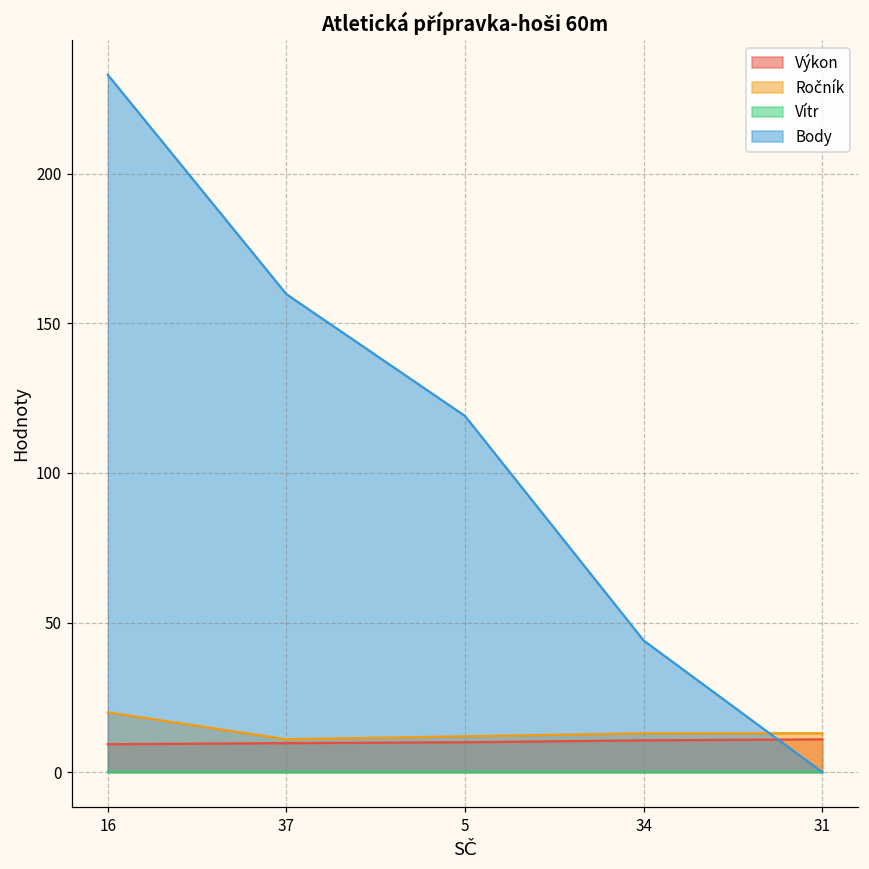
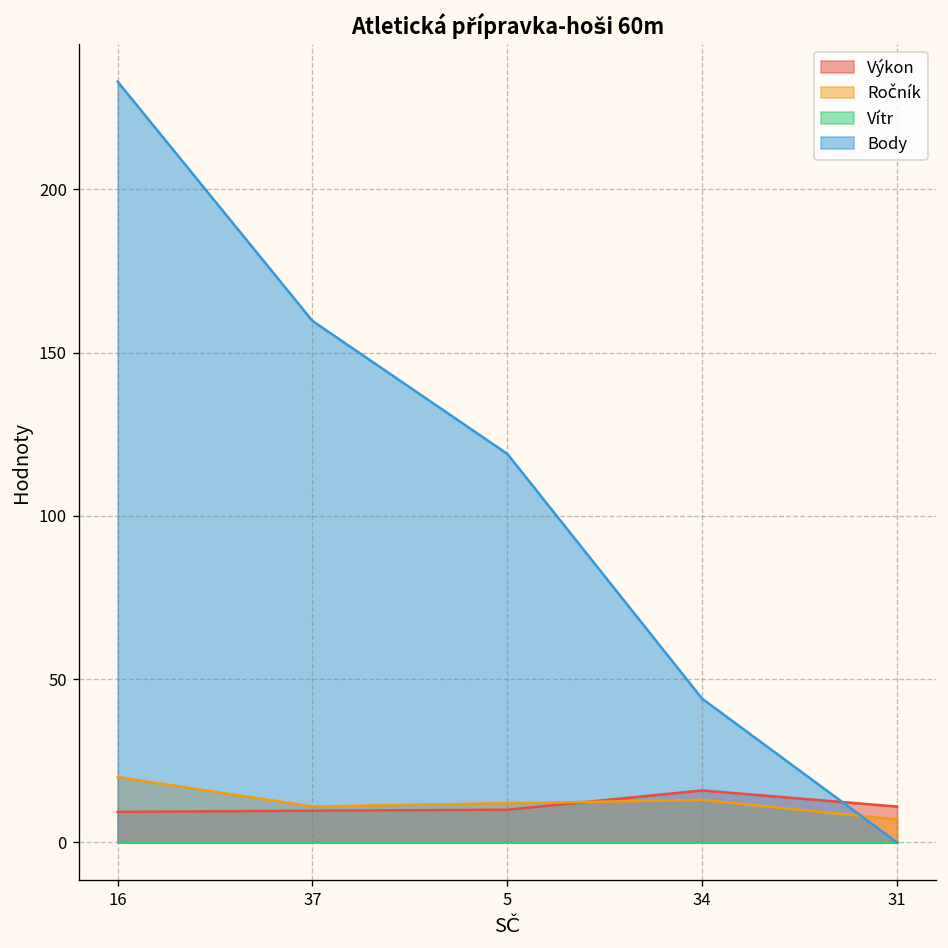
  {
    "Výkon": {
      "16": 9,
      "37": 10,
      "5": 10,
-     "34": 11,
+     "34": 16,
      "31": 11
    },
    "Ročník": {
      "16": 20,
      "37": 11,
      "5": 12,
      "34": 13,
-     "31": 13
+     "31": 7
    },
    "Vítr": {
      "16": 0,
      "37": 0,
      "5": 0,
      "34": 0
    },
    "Body": {
      "16": 233,
      "37": 160,
      "5": 119,
      "34": 44
    }
  }
